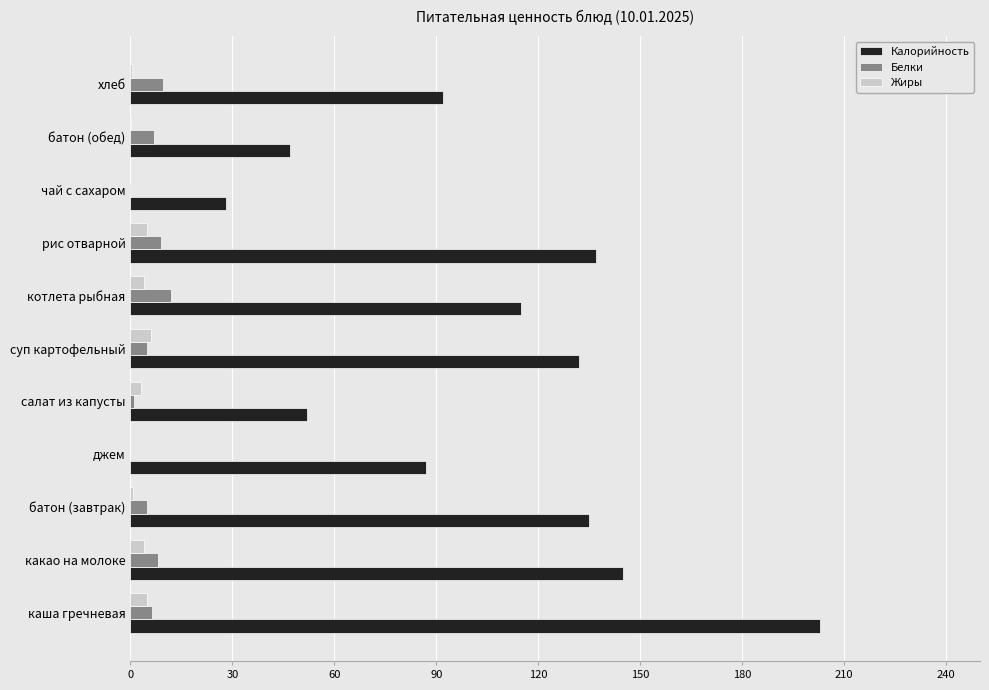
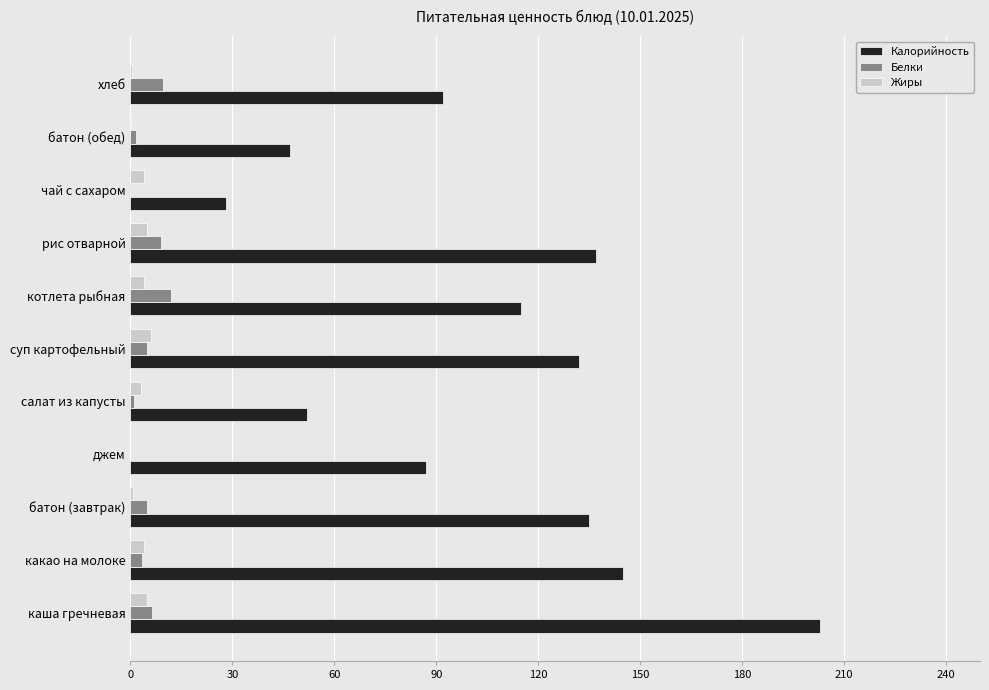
  {
    "Калорийность": {
      "хлеб": 92,
      "батон (обед)": 47,
      "чай с сахаром": 28,
      "рис отварной": 137,
      "котлета рыбная": 115,
      "суп картофельный": 132,
      "салат из капусты": 52,
      "джем": 87,
      "батон (завтрак)": 135,
      "какао на молоке": 145,
      "каша гречневая": 203
    },
    "Белки": {
      "хлеб": 10,
-     "батон (обед)": 7,
+     "батон (обед)": 2,
      "рис отварной": 9,
      "котлета рыбная": 12,
      "суп картофельный": 5,
      "салат из капусты": 1,
      "джем": 0,
      "батон (завтрак)": 5,
-     "какао на молоке": 8,
+     "какао на молоке": 4,
      "каша гречневая": 6
    },
    "Жиры": {
-     "чай с сахаром": 0,
+     "чай с сахаром": 4,
      "рис отварной": 5,
      "котлета рыбная": 4,
      "суп картофельный": 6,
      "салат из капусты": 3,
      "джем": 0,
      "какао на молоке": 4,
      "каша гречневая": 5
    }
  }
